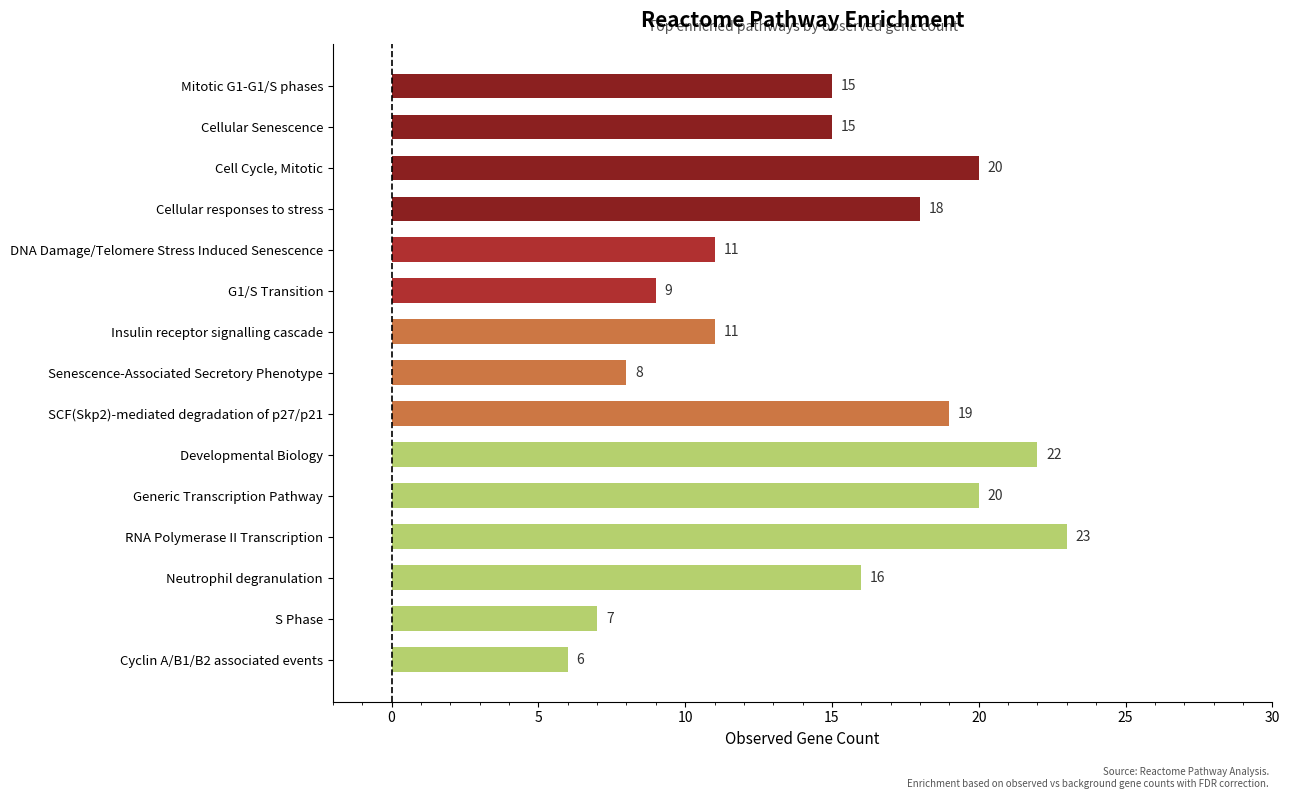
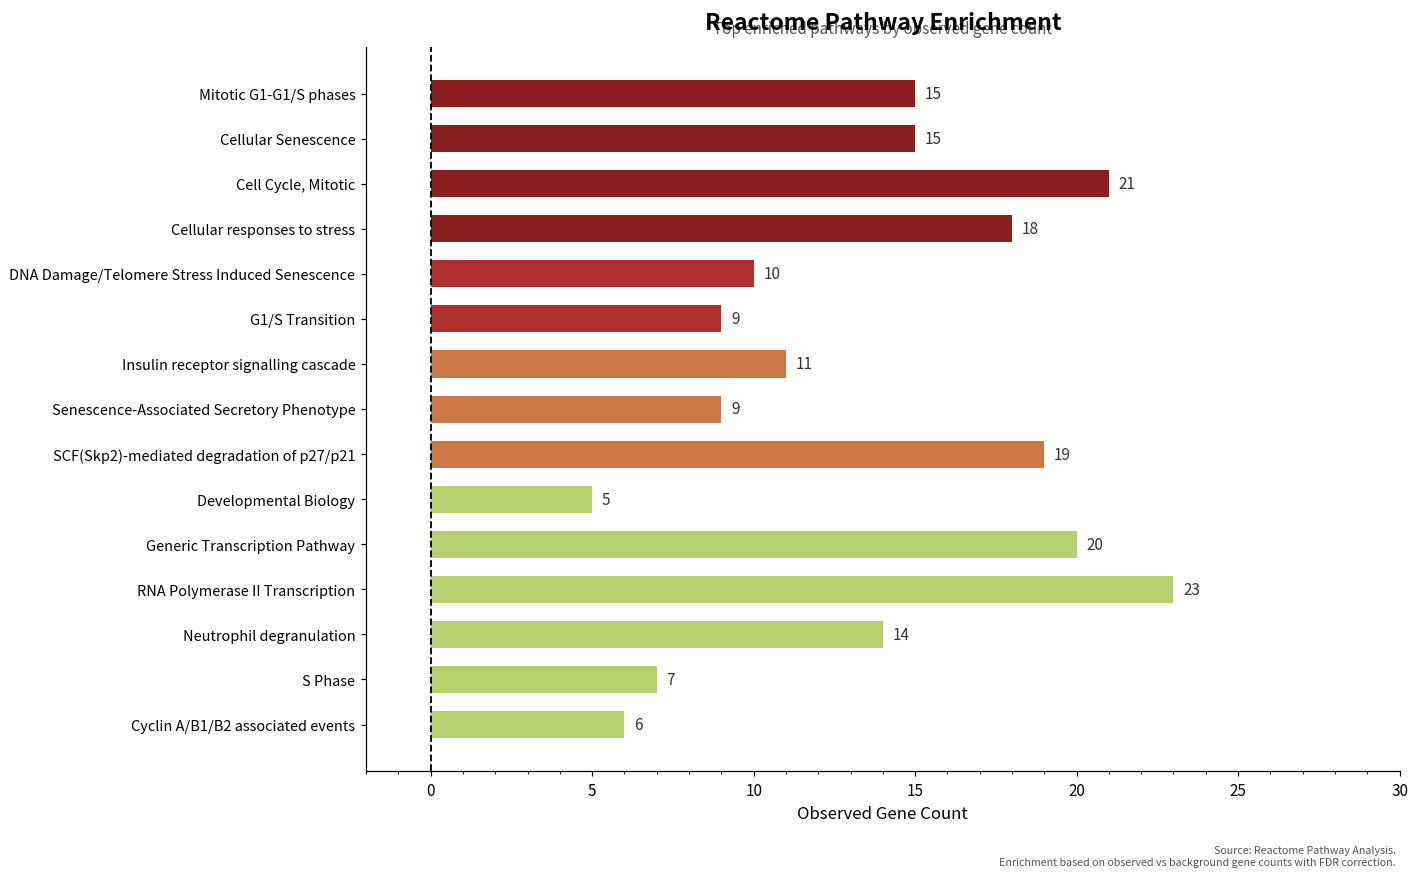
  {
    "Mitotic G1-G1/S phases": 15,
    "Cellular Senescence": 15,
-   "Cell Cycle, Mitotic": 20,
+   "Cell Cycle, Mitotic": 21,
    "Cellular responses to stress": 18,
-   "DNA Damage/Telomere Stress Induced Senescence": 11,
+   "DNA Damage/Telomere Stress Induced Senescence": 10,
    "G1/S Transition": 9,
    "Insulin receptor signalling cascade": 11,
-   "Senescence-Associated Secretory Phenotype": 8,
+   "Senescence-Associated Secretory Phenotype": 9,
    "SCF(Skp2)-mediated degradation of p27/p21": 19,
-   "Developmental Biology": 22,
+   "Developmental Biology": 5,
    "Generic Transcription Pathway": 20,
    "RNA Polymerase II Transcription": 23,
-   "Neutrophil degranulation": 16,
+   "Neutrophil degranulation": 14,
    "S Phase": 7,
    "Cyclin A/B1/B2 associated events": 6
  }
